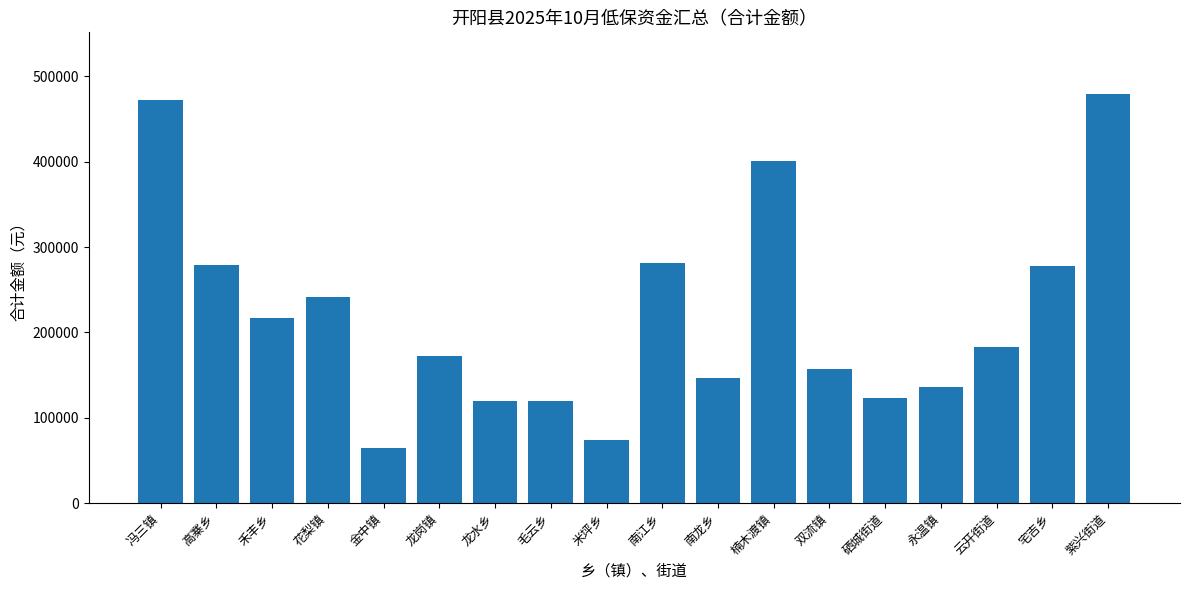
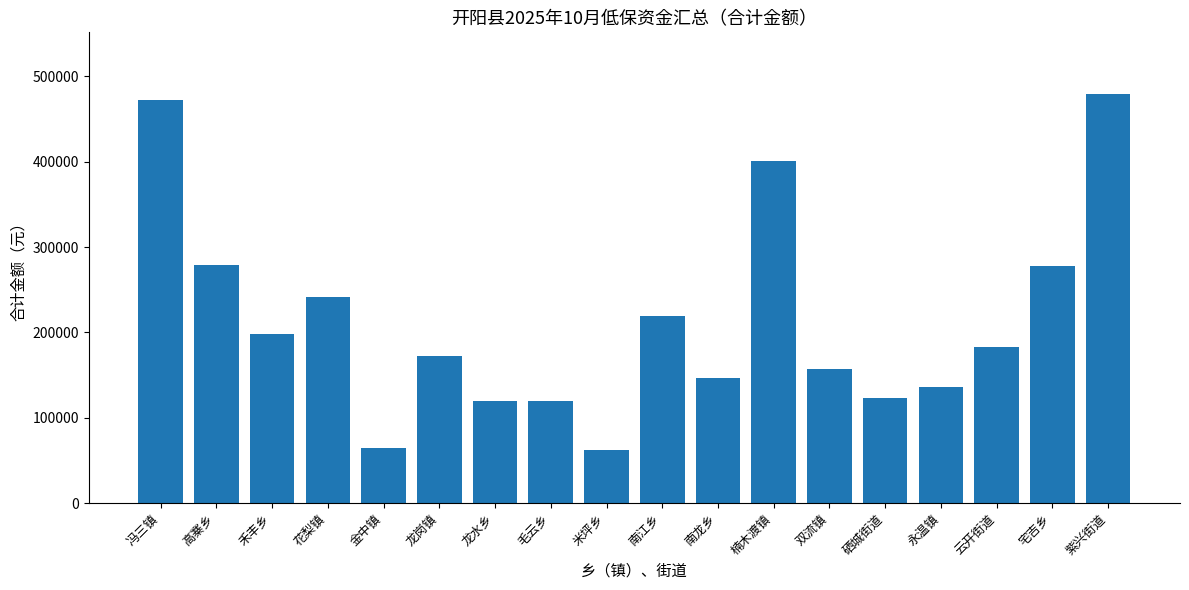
  {
    "冯三镇": 470000,
    "高寨乡": 280000,
-   "禾丰乡": 220000,
+   "禾丰乡": 200000,
    "花梨镇": 240000,
    "金中镇": 60000,
    "龙岗镇": 170000,
    "龙水乡": 120000,
    "毛云乡": 120000,
-   "米坪乡": 70000,
-   "南江乡": 280000,
+   "米坪乡": 60000,
+   "南江乡": 220000,
    "南龙乡": 150000,
    "楠木渡镇": 400000,
    "双流镇": 160000,
    "硒城街道": 120000,
    "永温镇": 140000,
    "云开街道": 180000,
    "宅吉乡": 280000,
    "紫兴街道": 480000
  }
